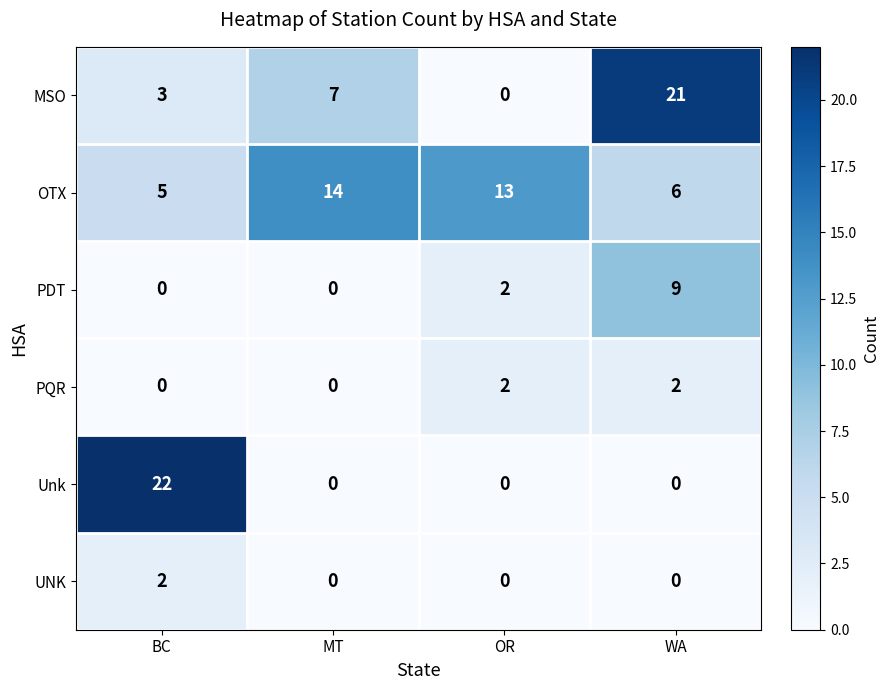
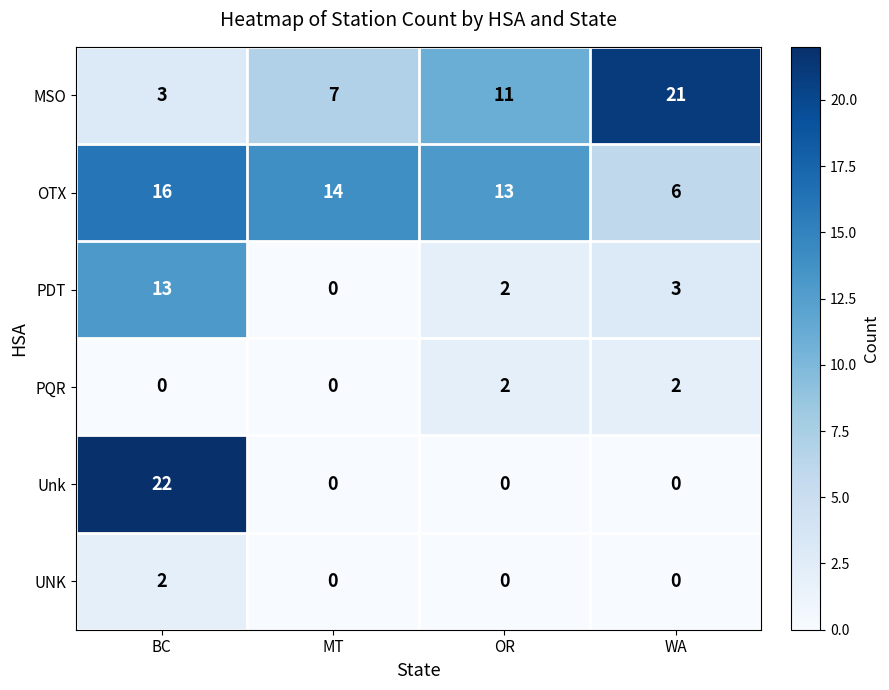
  {
    "MSO": {
      "BC": 3,
      "MT": 7,
-     "OR": 0,
+     "OR": 11,
      "WA": 21
    },
    "OTX": {
-     "BC": 5,
+     "BC": 16,
      "MT": 14,
      "OR": 13,
      "WA": 6
    },
    "PDT": {
-     "BC": 0,
+     "BC": 13,
      "MT": 0,
      "OR": 2,
-     "WA": 9
+     "WA": 3
    },
    "PQR": {
      "BC": 0,
      "MT": 0,
      "OR": 2,
      "WA": 2
    },
    "Unk": {
      "BC": 22,
      "MT": 0,
      "OR": 0,
      "WA": 0
    },
    "UNK": {
      "BC": 2,
      "MT": 0,
      "OR": 0,
      "WA": 0
    }
  }
